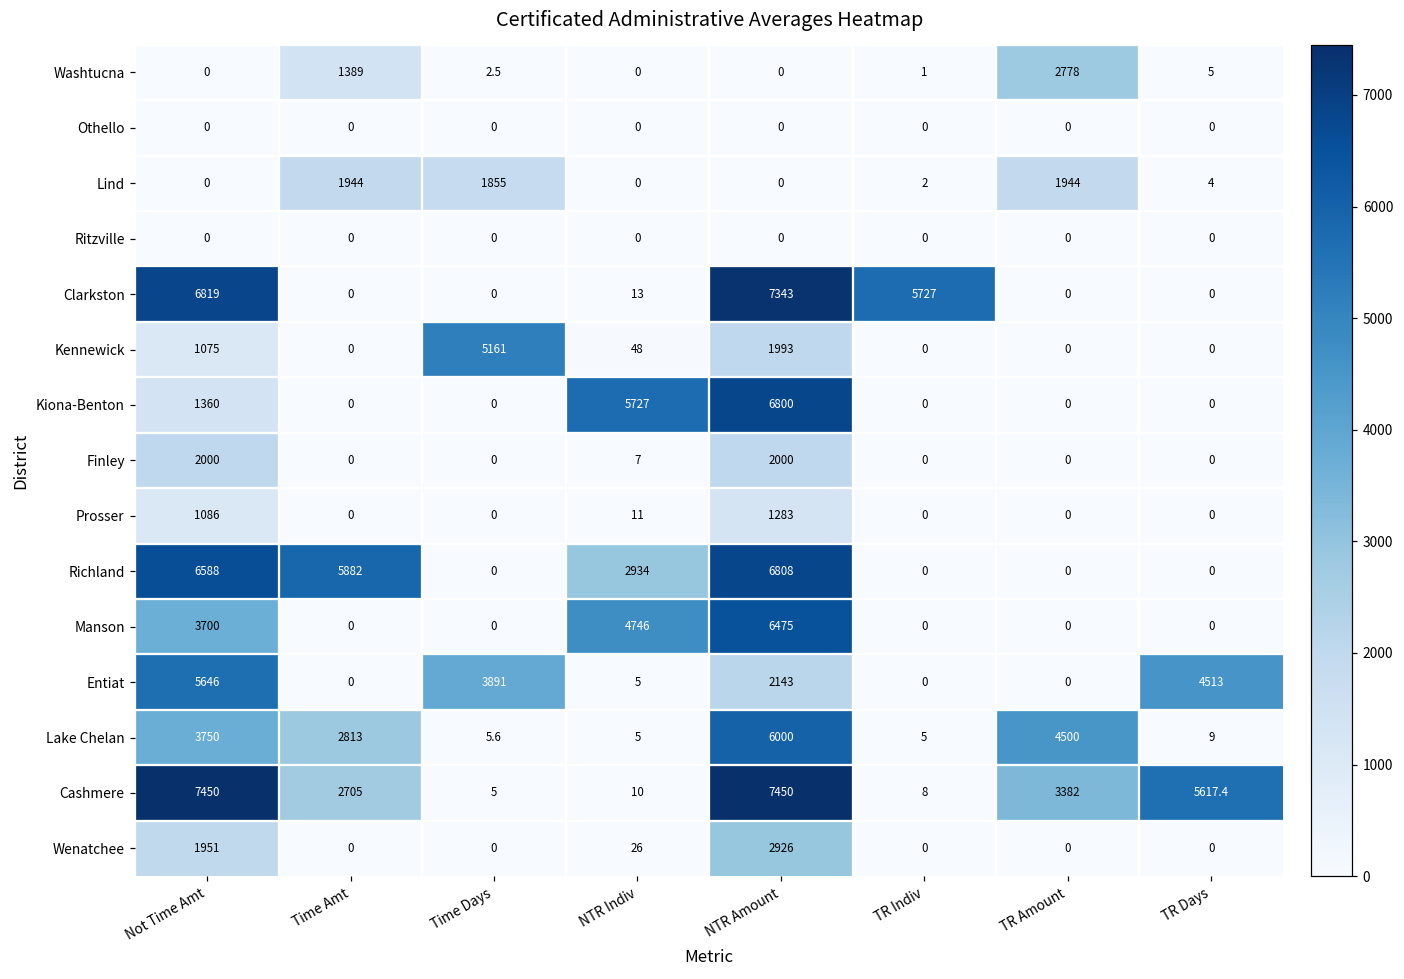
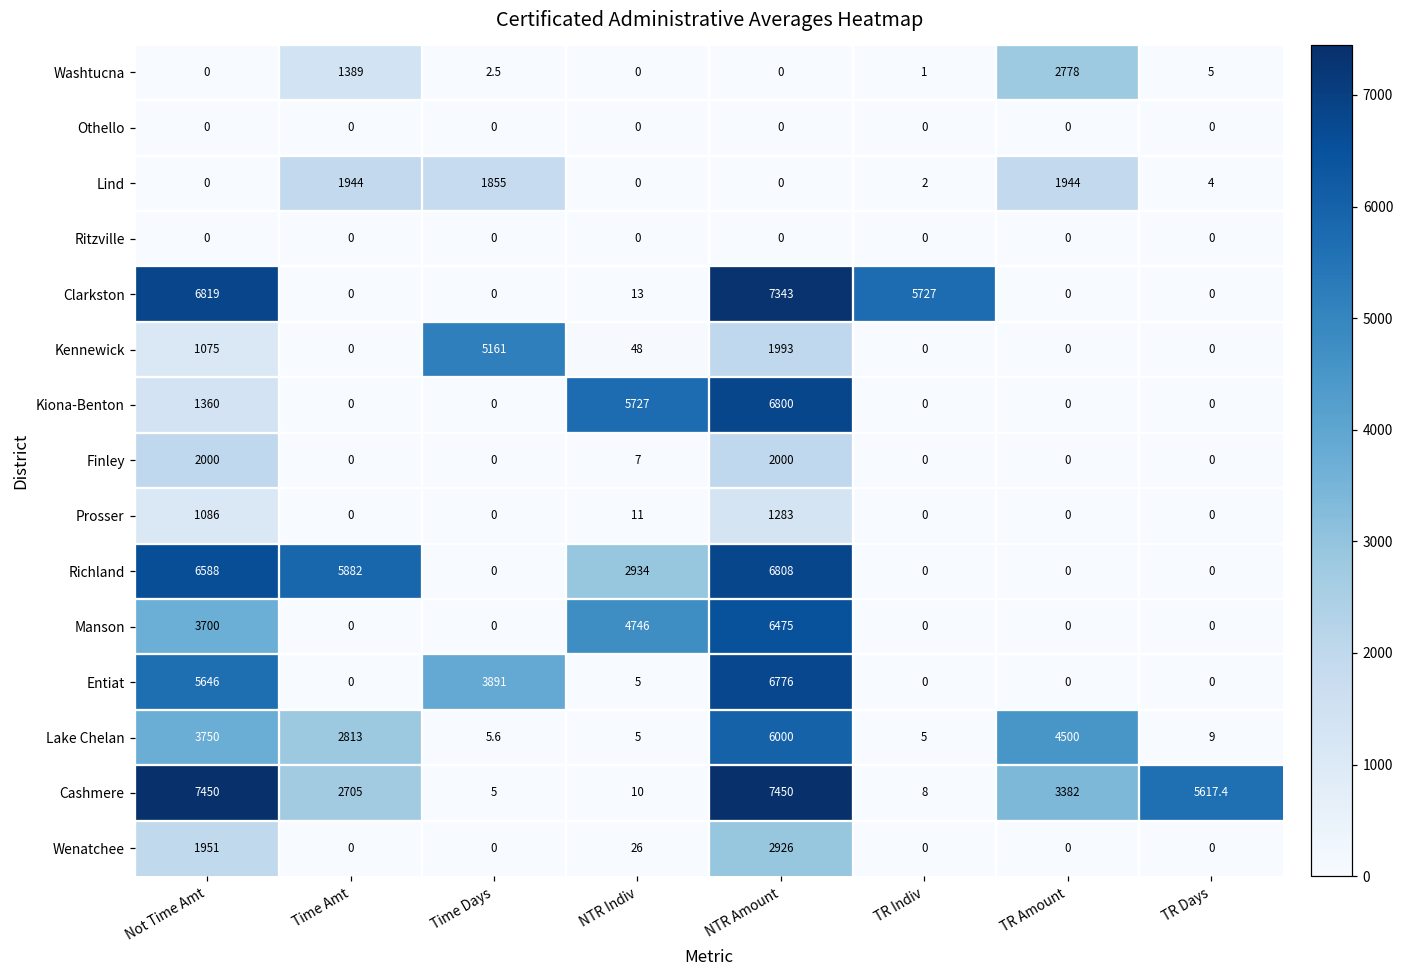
  {
    "Washtucna": {
      "Not Time Amt": 0,
      "Time Amt": 1389,
      "Time Days": 2.5,
      "NTR Indiv": 0,
      "NTR Amount": 0,
      "TR Indiv": 1,
      "TR Amount": 2778,
      "TR Days": 5
    },
    "Othello": {
      "Not Time Amt": 0,
      "Time Amt": 0,
      "Time Days": 0,
      "NTR Indiv": 0,
      "NTR Amount": 0,
      "TR Indiv": 0,
      "TR Amount": 0,
      "TR Days": 0
    },
    "Lind": {
      "Not Time Amt": 0,
      "Time Amt": 1944,
      "Time Days": 1855,
      "NTR Indiv": 0,
      "NTR Amount": 0,
      "TR Indiv": 2,
      "TR Amount": 1944,
      "TR Days": 4
    },
    "Ritzville": {
      "Not Time Amt": 0,
      "Time Amt": 0,
      "Time Days": 0,
      "NTR Indiv": 0,
      "NTR Amount": 0,
      "TR Indiv": 0,
      "TR Amount": 0,
      "TR Days": 0
    },
    "Clarkston": {
      "Not Time Amt": 6819,
      "Time Amt": 0,
      "Time Days": 0,
      "NTR Indiv": 13,
      "NTR Amount": 7343,
      "TR Indiv": 5727,
      "TR Amount": 0,
      "TR Days": 0
    },
    "Kennewick": {
      "Not Time Amt": 1075,
      "Time Amt": 0,
      "Time Days": 5161,
      "NTR Indiv": 48,
      "NTR Amount": 1993,
      "TR Indiv": 0,
      "TR Amount": 0,
      "TR Days": 0
    },
    "Kiona-Benton": {
      "Not Time Amt": 1360,
      "Time Amt": 0,
      "Time Days": 0,
      "NTR Indiv": 5727,
      "NTR Amount": 6800,
      "TR Indiv": 0,
      "TR Amount": 0,
      "TR Days": 0
    },
    "Finley": {
      "Not Time Amt": 2000,
      "Time Amt": 0,
      "Time Days": 0,
      "NTR Indiv": 7,
      "NTR Amount": 2000,
      "TR Indiv": 0,
      "TR Amount": 0,
      "TR Days": 0
    },
    "Prosser": {
      "Not Time Amt": 1086,
      "Time Amt": 0,
      "Time Days": 0,
      "NTR Indiv": 11,
      "NTR Amount": 1283,
      "TR Indiv": 0,
      "TR Amount": 0,
      "TR Days": 0
    },
    "Richland": {
      "Not Time Amt": 6588,
      "Time Amt": 5882,
      "Time Days": 0,
      "NTR Indiv": 2934,
      "NTR Amount": 6808,
      "TR Indiv": 0,
      "TR Amount": 0,
      "TR Days": 0
    },
    "Manson": {
      "Not Time Amt": 3700,
      "Time Amt": 0,
      "Time Days": 0,
      "NTR Indiv": 4746,
      "NTR Amount": 6475,
      "TR Indiv": 0,
      "TR Amount": 0,
      "TR Days": 0
    },
    "Entiat": {
      "Not Time Amt": 5646,
      "Time Amt": 0,
      "Time Days": 3891,
      "NTR Indiv": 5,
-     "NTR Amount": 2143,
+     "NTR Amount": 6776,
      "TR Indiv": 0,
      "TR Amount": 0,
-     "TR Days": 4513
+     "TR Days": 0
    },
    "Lake Chelan": {
      "Not Time Amt": 3750,
      "Time Amt": 2813,
      "Time Days": 5.6,
      "NTR Indiv": 5,
      "NTR Amount": 6000,
      "TR Indiv": 5,
      "TR Amount": 4500,
      "TR Days": 9
    },
    "Cashmere": {
      "Not Time Amt": 7450,
      "Time Amt": 2705,
      "Time Days": 5,
      "NTR Indiv": 10,
      "NTR Amount": 7450,
      "TR Indiv": 8,
      "TR Amount": 3382,
      "TR Days": 5617.4
    },
    "Wenatchee": {
      "Not Time Amt": 1951,
      "Time Amt": 0,
      "Time Days": 0,
      "NTR Indiv": 26,
      "NTR Amount": 2926,
      "TR Indiv": 0,
      "TR Amount": 0,
      "TR Days": 0
    }
  }
